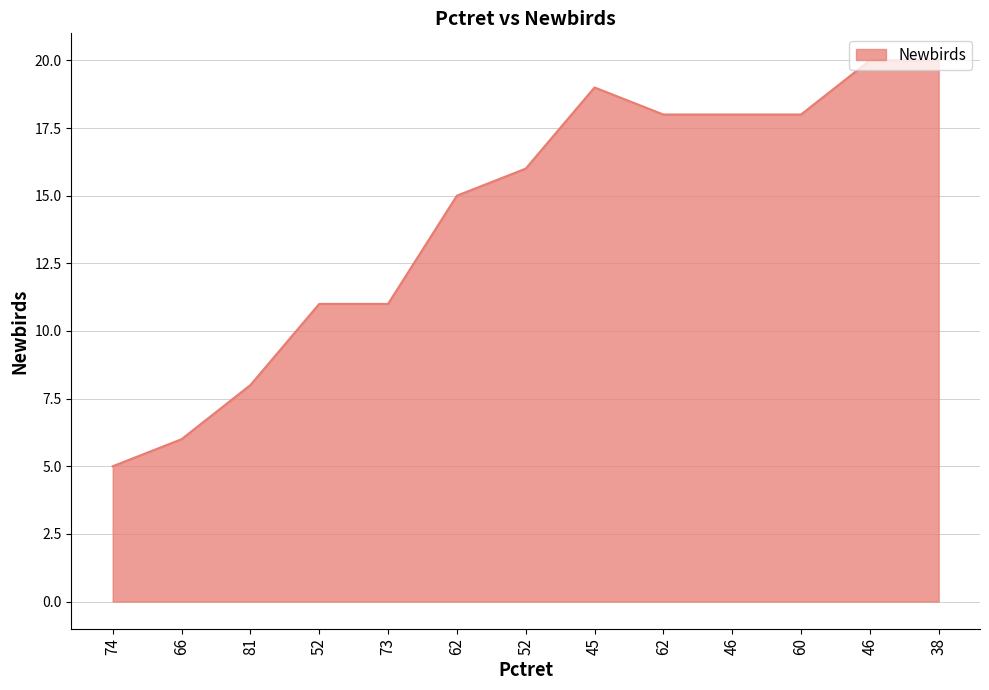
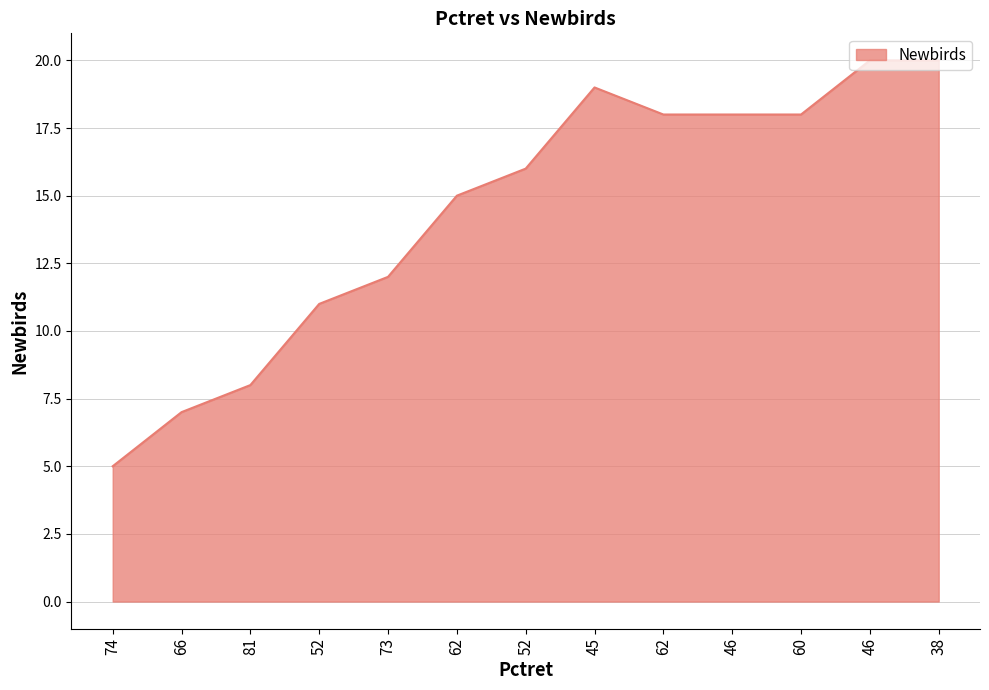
  {
    "74": 5,
-   "66": 6,
+   "66": 7,
    "81": 8,
-   "73": 11,
+   "73": 12,
    "45": 19,
    "60": 18
  }
